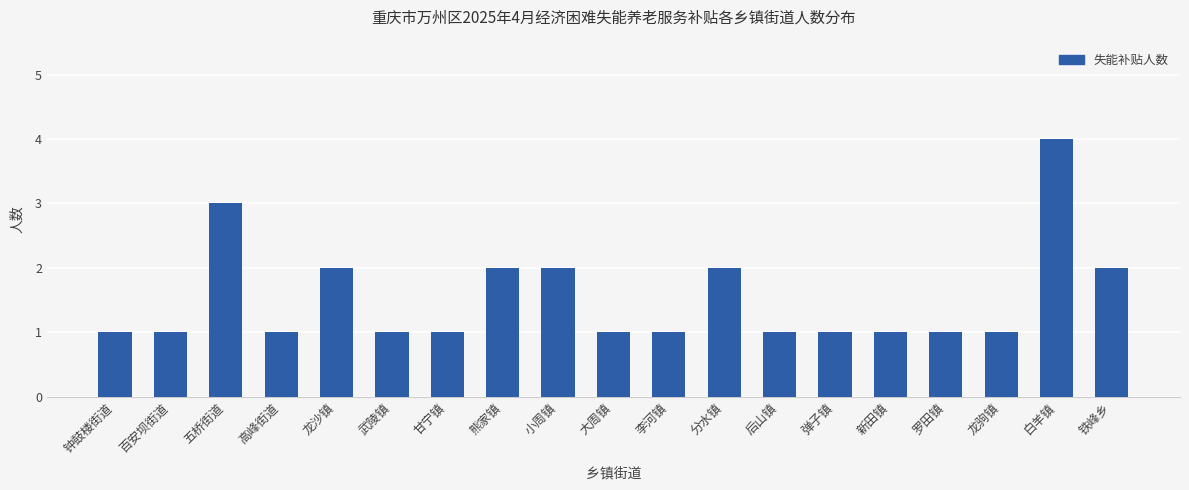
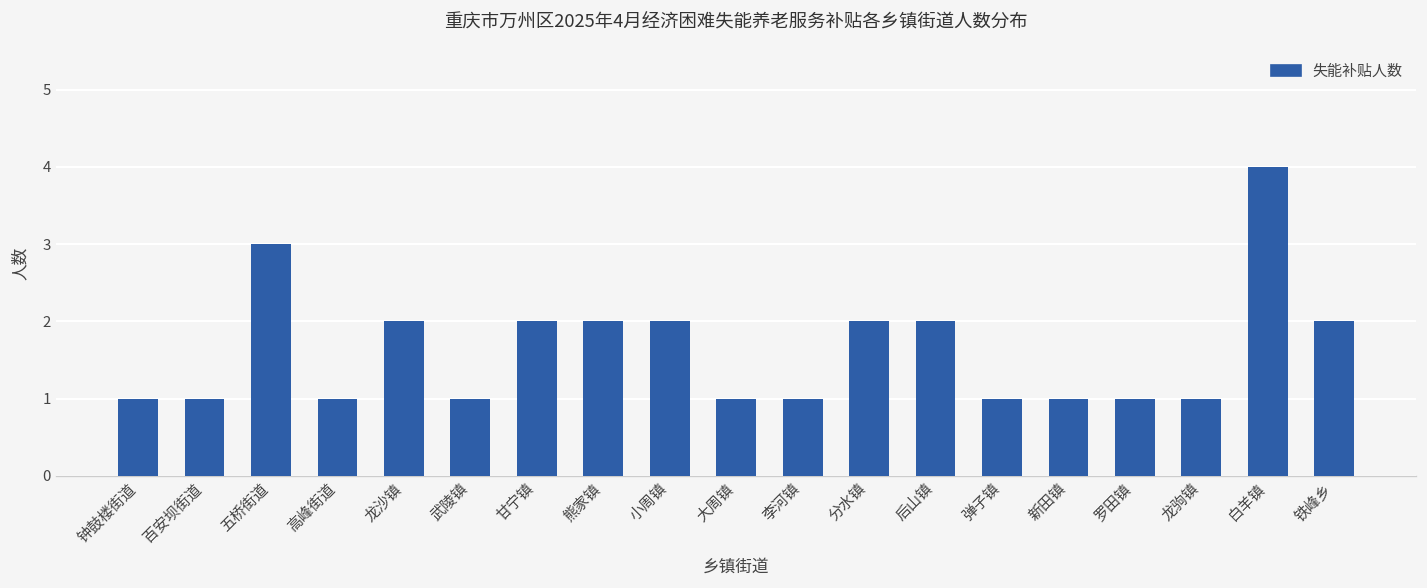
  {
    "钟鼓楼街道": 1,
    "百安坝街道": 1,
    "五桥街道": 3,
    "高峰街道": 1,
    "龙沙镇": 2,
    "武陵镇": 1,
-   "甘宁镇": 1,
+   "甘宁镇": 2,
    "熊家镇": 2,
    "小周镇": 2,
    "大周镇": 1,
    "李河镇": 1,
    "分水镇": 2,
-   "后山镇": 1,
+   "后山镇": 2,
    "弹子镇": 1,
    "新田镇": 1,
    "罗田镇": 1,
    "龙驹镇": 1,
    "白羊镇": 4,
    "铁峰乡": 2
  }
